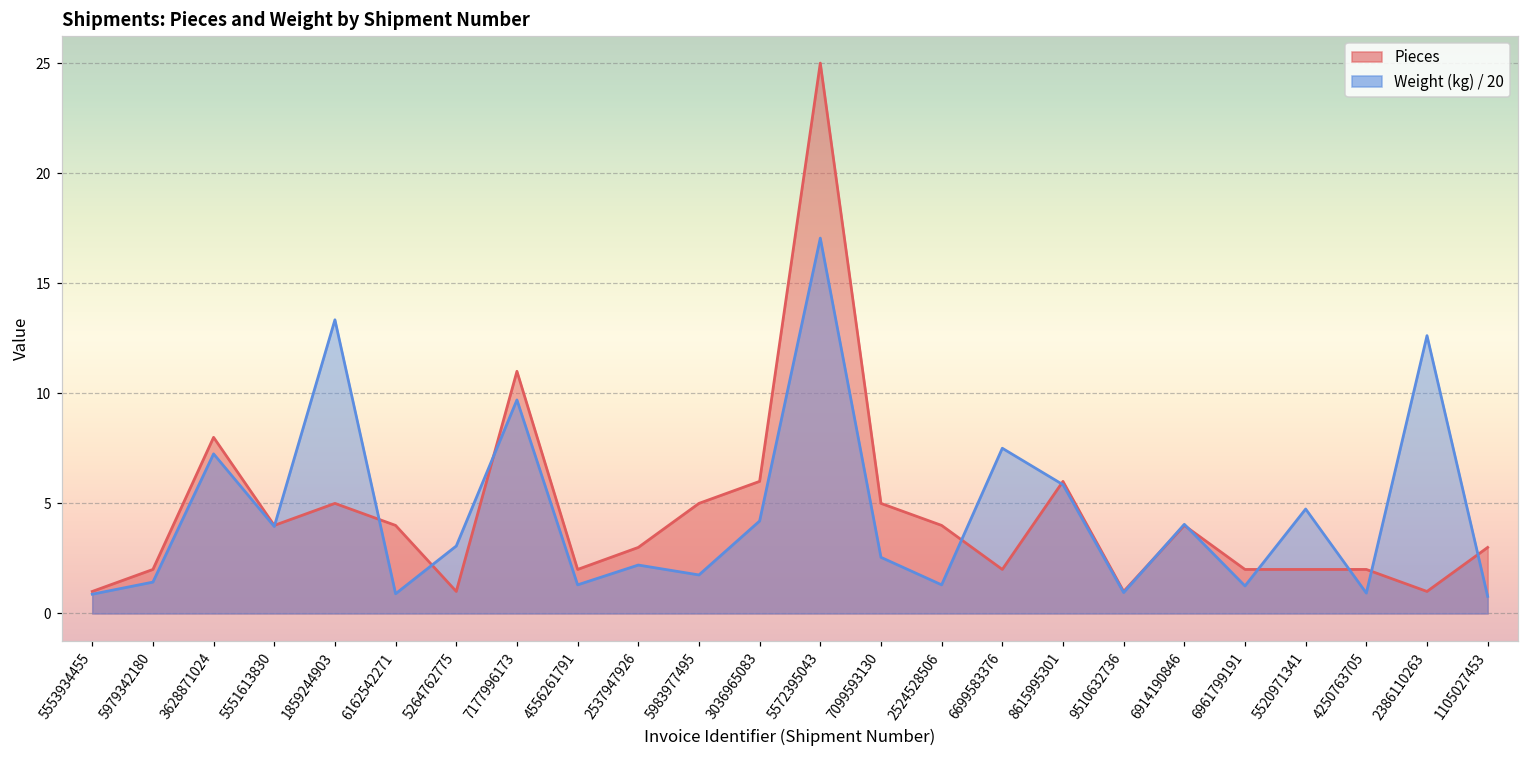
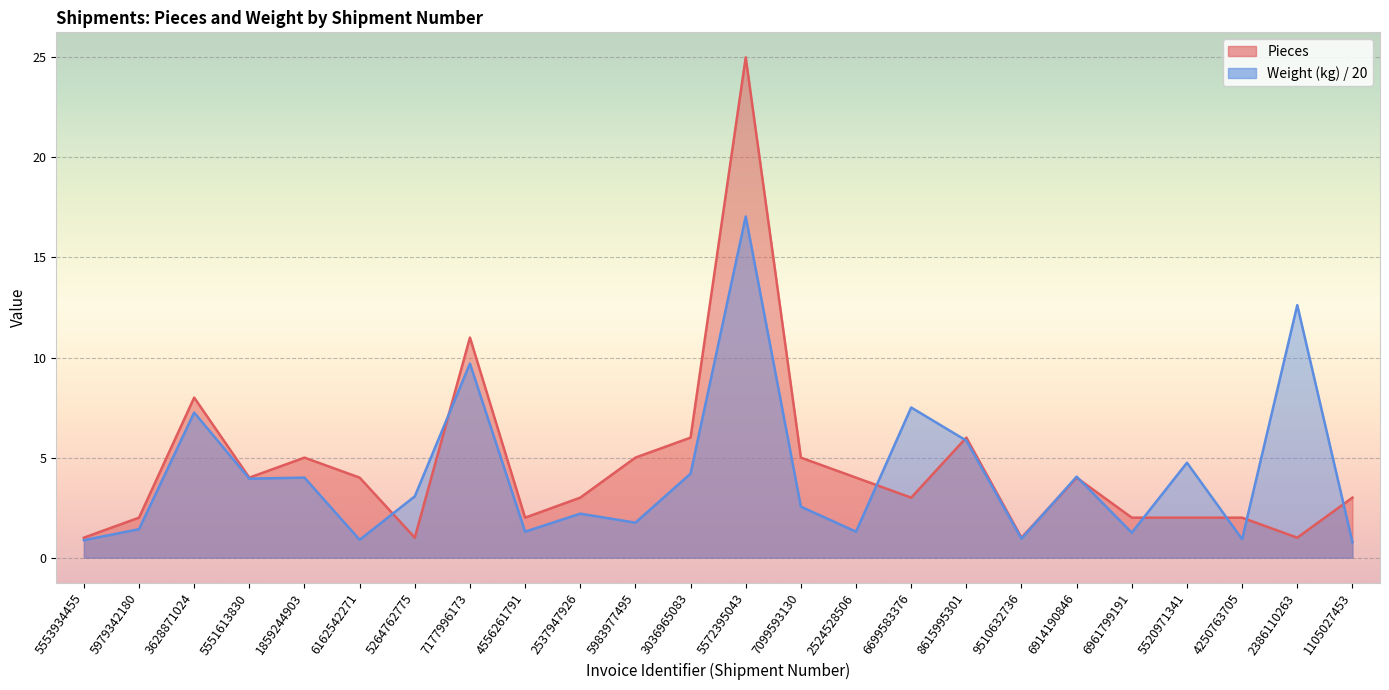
  {
    "Pieces": {
      "5979342180": 2,
      "3628871024": 8,
      "1859244903": 5,
      "6162542271": 4,
      "5264762775": 1,
      "7177996173": 11,
      "4556261791": 2,
      "2537947926": 3,
      "5983977495": 5,
      "3036965083": 6,
      "5572395043": 25,
      "7099593130": 5,
      "2524528506": 4,
-     "6699583376": 2,
+     "6699583376": 3,
      "8615995301": 6,
      "6961799191": 2,
      "5520971341": 2,
      "4250763705": 2,
      "2386110263": 1,
      "1105027453": 3
    },
    "Weight (kg) / 20": {
      "5979342180": 1.4,
      "3628871024": 7.3,
-     "1859244903": 13.3,
+     "1859244903": 4.0,
      "6162542271": 0.9,
      "5264762775": 3.1,
      "7177996173": 9.7,
      "4556261791": 1.3,
      "2537947926": 2.2,
      "5983977495": 1.8,
      "3036965083": 4.2,
      "5572395043": 17.1,
      "7099593130": 2.6,
      "2524528506": 1.3,
      "6699583376": 7.5,
      "8615995301": 5.9,
      "6961799191": 1.3,
      "5520971341": 4.7,
      "4250763705": 0.9,
      "2386110263": 12.6,
      "1105027453": 0.8
    }
  }
